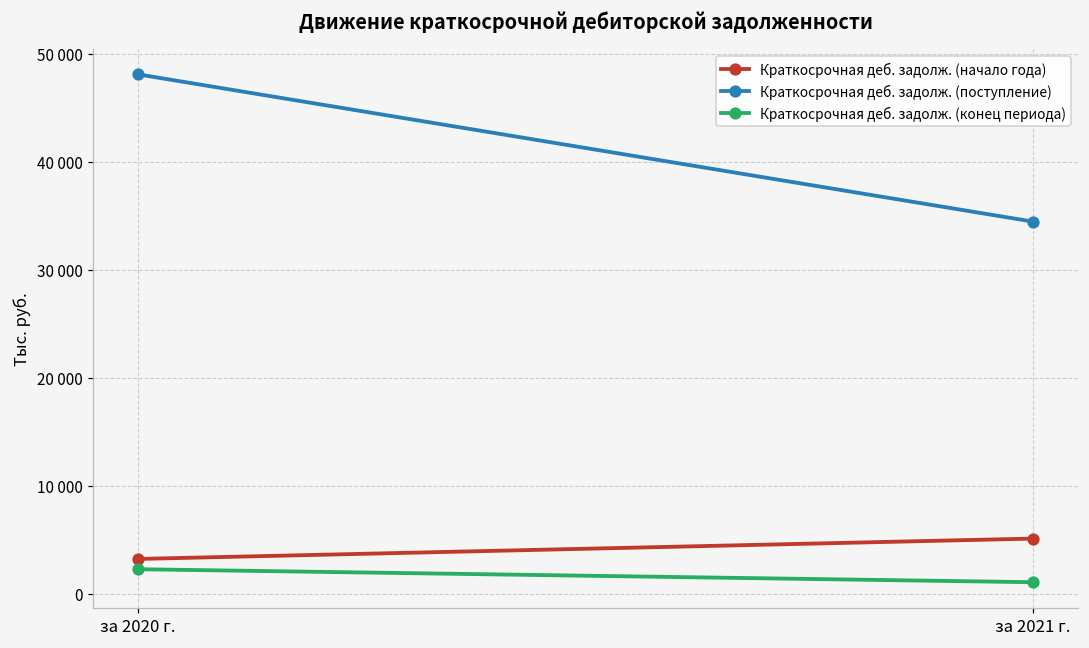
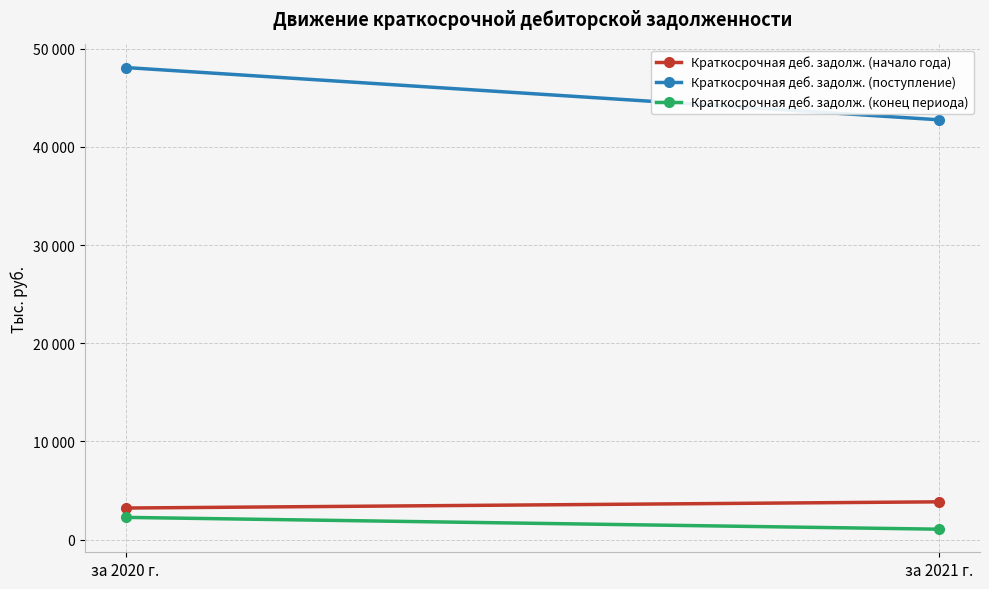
  {
    "Краткосрочная деб. задолж. (начало года)": {
      "за 2020 г.": 3000,
-     "за 2021 г.": 5000
+     "за 2021 г.": 4000
    },
    "Краткосрочная деб. задолж. (поступление)": {
      "за 2020 г.": 48000,
-     "за 2021 г.": 34000
+     "за 2021 г.": 43000
    },
    "Краткосрочная деб. задолж. (конец периода)": {
      "за 2020 г.": 2000,
      "за 2021 г.": 1000
    }
  }
